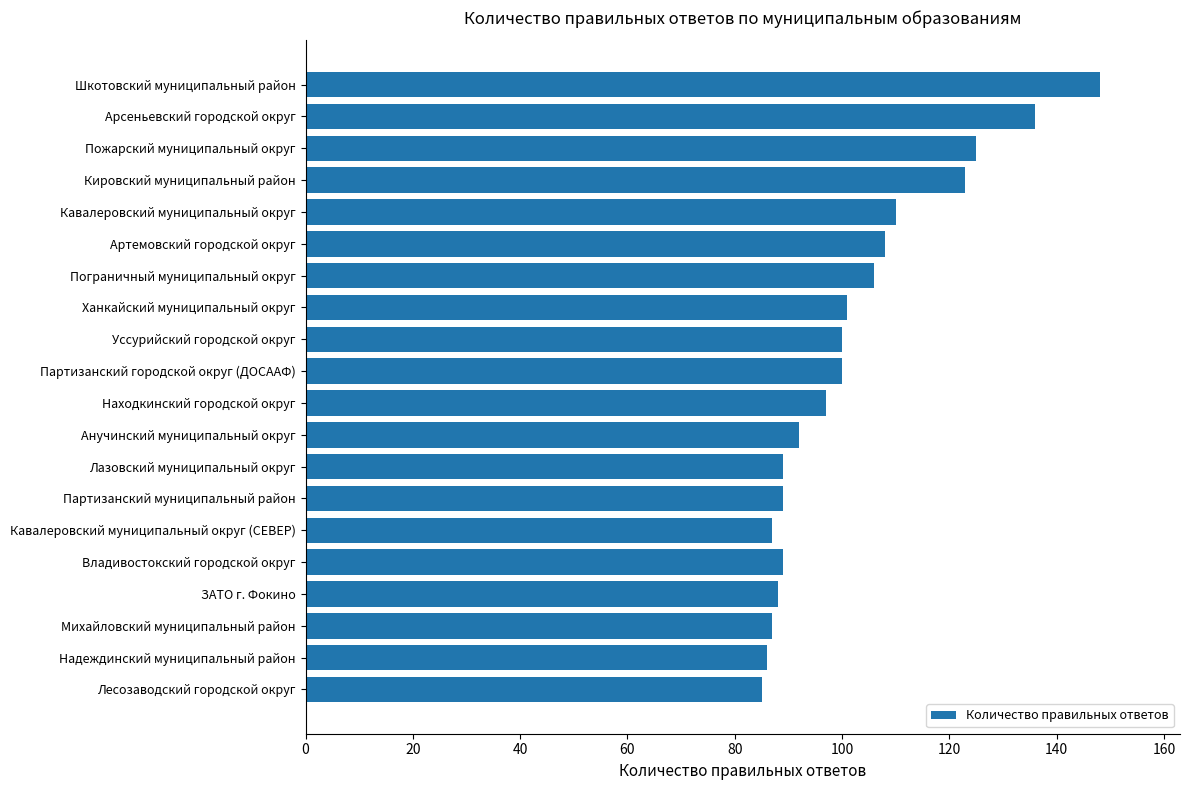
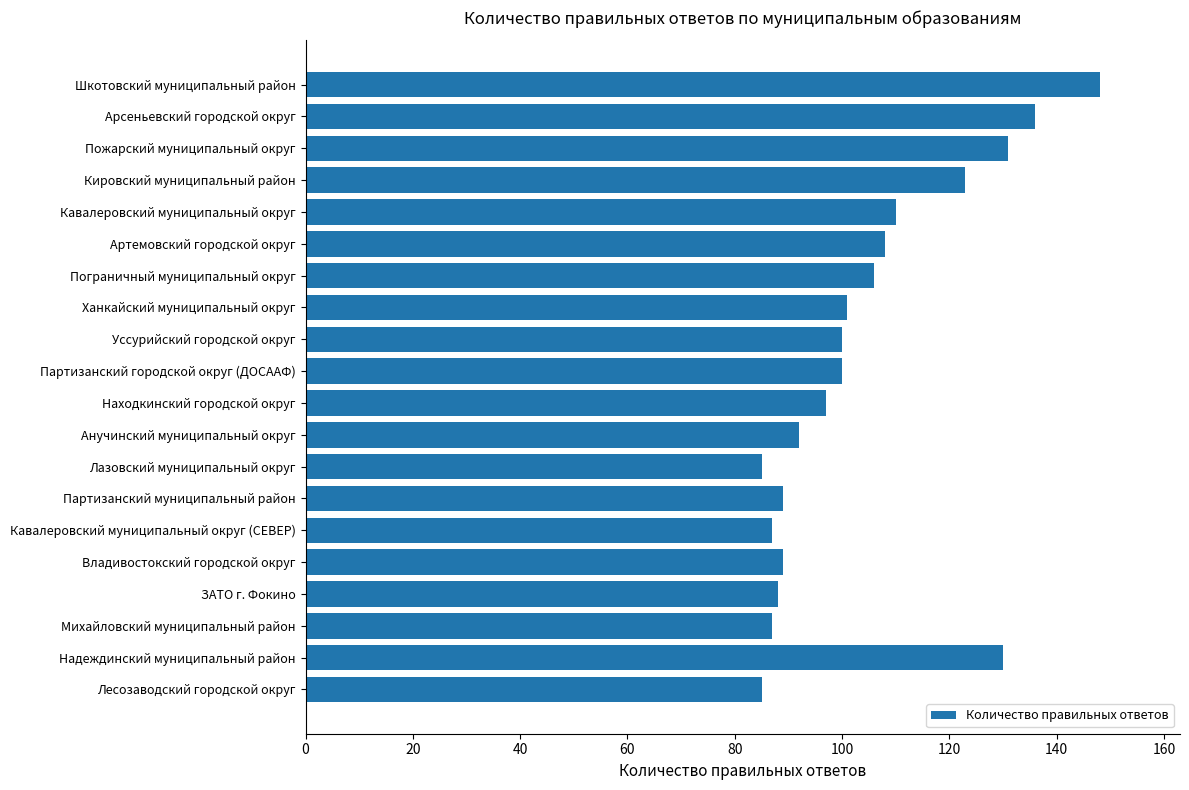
  {
    "Шкотовский муниципальный район": 148,
    "Арсеньевский городской округ": 136,
-   "Пожарский муниципальный округ": 125,
+   "Пожарский муниципальный округ": 131,
    "Кировский муниципальный район": 123,
    "Кавалеровский муниципальный округ": 110,
    "Артемовский городской округ": 108,
    "Пограничный муниципальный округ": 106,
    "Ханкайский муниципальный округ": 101,
    "Уссурийский городской округ": 100,
    "Партизанский городской округ (ДОСААФ)": 100,
    "Находкинский городской округ": 97,
    "Анучинский муниципальный округ": 92,
-   "Лазовский муниципальный округ": 89,
+   "Лазовский муниципальный округ": 85,
    "Партизанский муниципальный район": 89,
    "Кавалеровский муниципальный округ (СЕВЕР)": 87,
    "Владивостокский городской округ": 89,
    "ЗАТО г. Фокино": 88,
    "Михайловский муниципальный район": 87,
-   "Надеждинский муниципальный район": 86,
+   "Надеждинский муниципальный район": 130,
    "Лесозаводский городской округ": 85
  }
